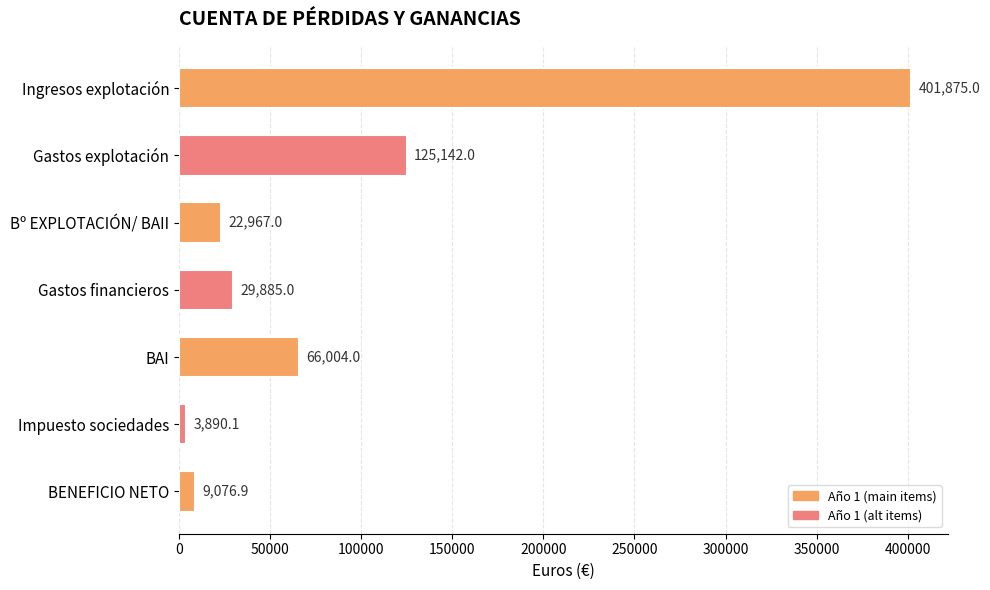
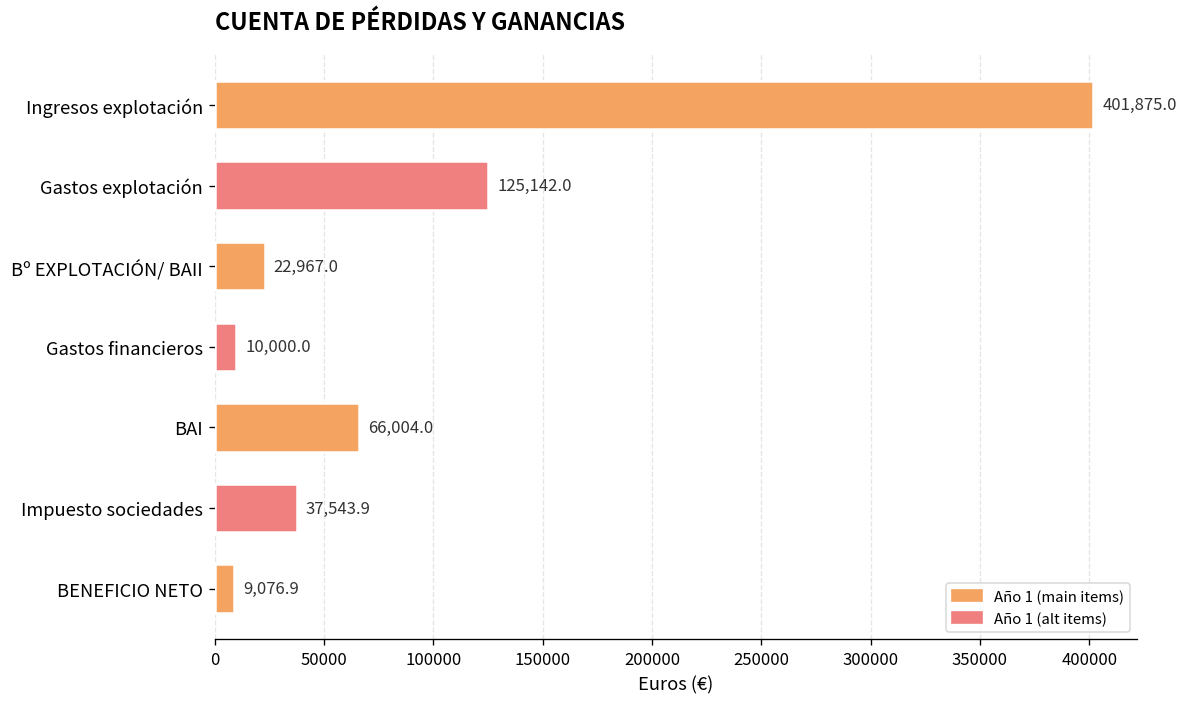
  {
    "Ingresos explotación": "401,875.0",
    "Gastos explotación": "125,142.0",
    "Bº EXPLOTACIÓN/ BAII": "22,967.0",
-   "Gastos financieros": "29,885.0",
+   "Gastos financieros": "10,000.0",
    "BAI": "66,004.0",
-   "Impuesto sociedades": "3,890.1",
+   "Impuesto sociedades": "37,543.9",
    "BENEFICIO NETO": "9,076.9"
  }
